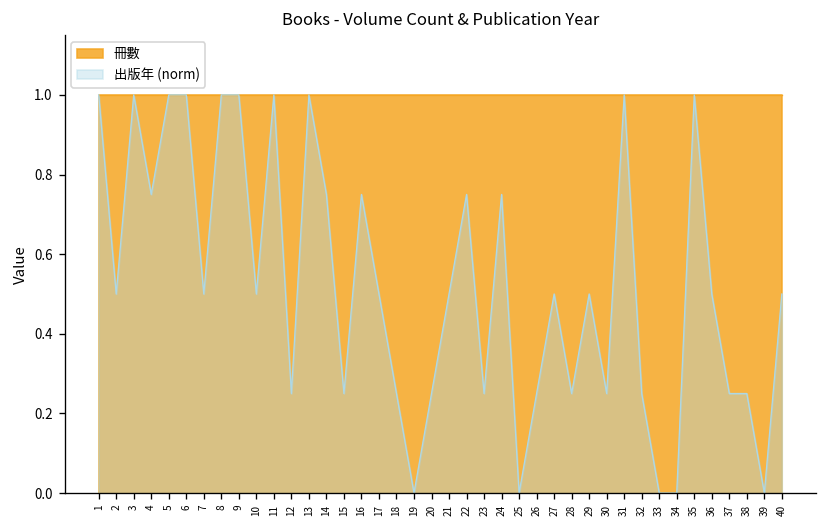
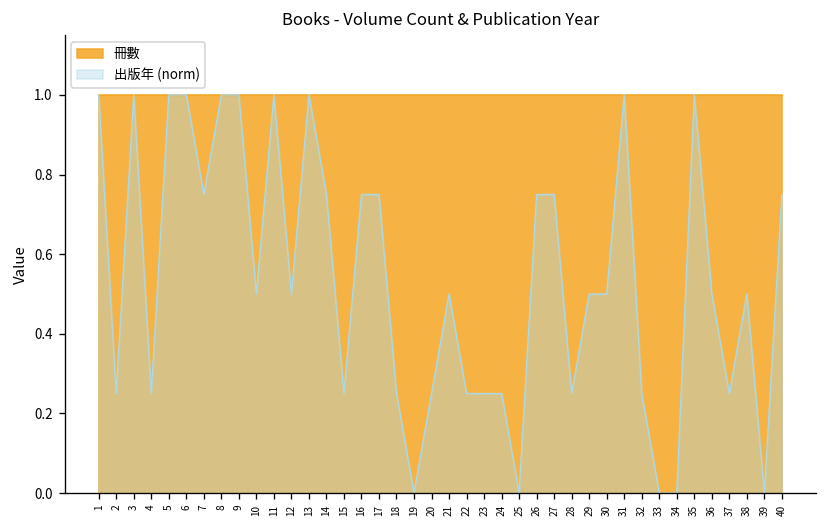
  {
    "冊數": {
      "2": 1.00,
      "4": 1.00,
      "7": 1.00,
      "10": 1.00,
      "12": 1.00,
      "14": 1.00,
      "15": 1.00,
      "16": 1.00,
      "17": 1.00,
      "18": 1.00,
      "19": 1.00,
      "20": 1.00,
      "21": 1.00,
      "22": 1.00,
      "23": 1.00,
      "24": 1.00,
      "25": 1.00,
      "26": 1.00,
      "27": 1.00,
      "28": 1.00,
      "29": 1.00,
      "30": 1.00,
      "32": 1.00,
      "33": 1.00,
      "34": 1.00,
      "36": 1.00,
      "37": 1.00,
      "38": 1.00,
      "39": 1.00,
      "40": 1.00
    },
    "出版年 (norm)": {
-     "2": 0.50,
-     "4": 0.75,
-     "7": 0.50,
+     "2": 0.25,
+     "4": 0.25,
+     "7": 0.75,
      "10": 0.50,
-     "12": 0.25,
+     "12": 0.50,
      "14": 0.75,
      "15": 0.25,
      "16": 0.75,
-     "17": 0.50,
+     "17": 0.75,
      "18": 0.25,
      "19": 0.00,
      "20": 0.25,
      "21": 0.50,
-     "22": 0.75,
+     "22": 0.25,
      "23": 0.25,
-     "24": 0.75,
+     "24": 0.25,
      "25": 0.00,
-     "26": 0.25,
-     "27": 0.50,
+     "26": 0.75,
+     "27": 0.75,
      "28": 0.25,
      "29": 0.50,
-     "30": 0.25,
+     "30": 0.50,
      "32": 0.25,
      "33": 0.00,
      "34": 0.00,
      "36": 0.50,
      "37": 0.25,
-     "38": 0.25,
+     "38": 0.50,
      "39": 0.00,
-     "40": 0.50
+     "40": 0.75
    }
  }
